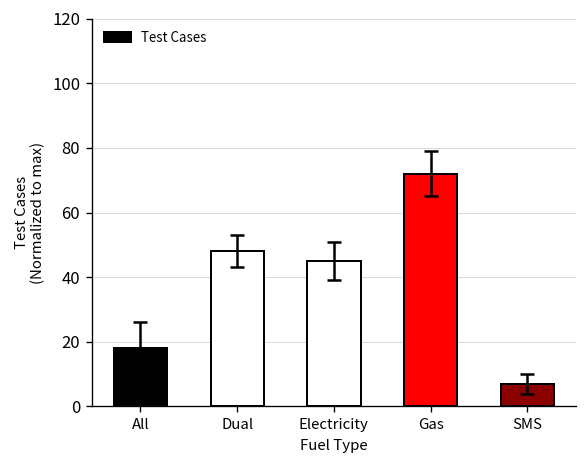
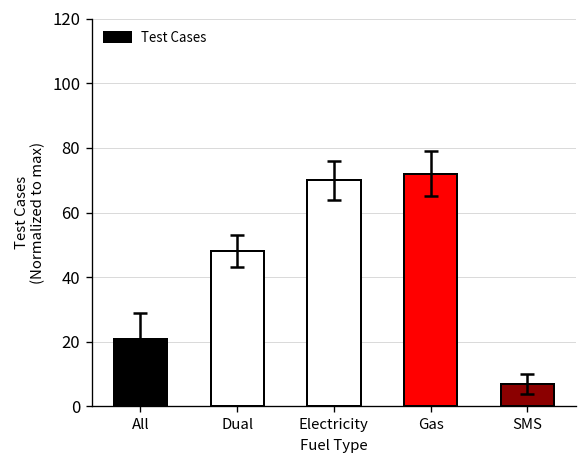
  {
    "Test Cases": {
-     "All": 18,
+     "All": 21,
      "Dual": 48,
-     "Electricity": 45,
+     "Electricity": 70,
      "Gas": 72,
      "SMS": 7
    }
  }
